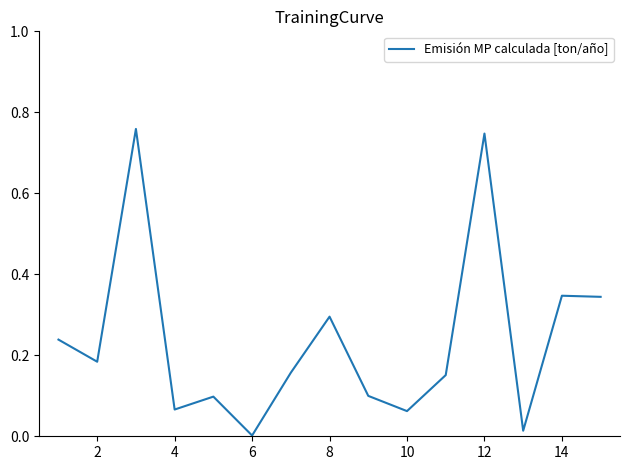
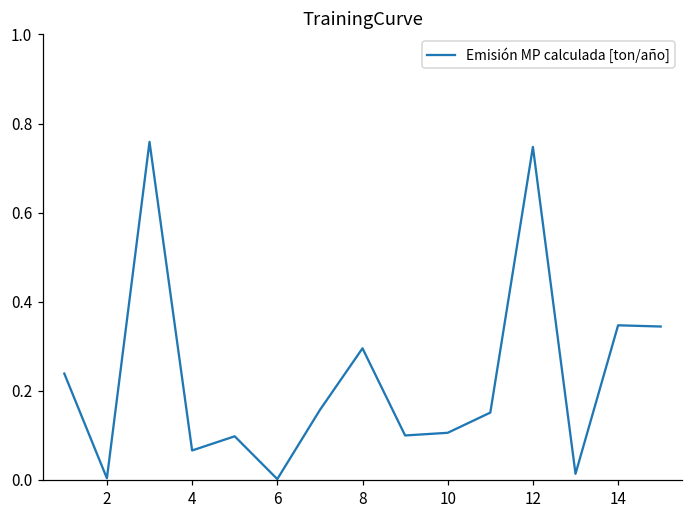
  {
-   "2": 0.18,
+   "2": 0.00,
    "4": 0.07,
    "6": 0.00,
    "8": 0.30,
-   "10": 0.06,
+   "10": 0.11,
    "12": 0.75,
    "14": 0.35
  }
